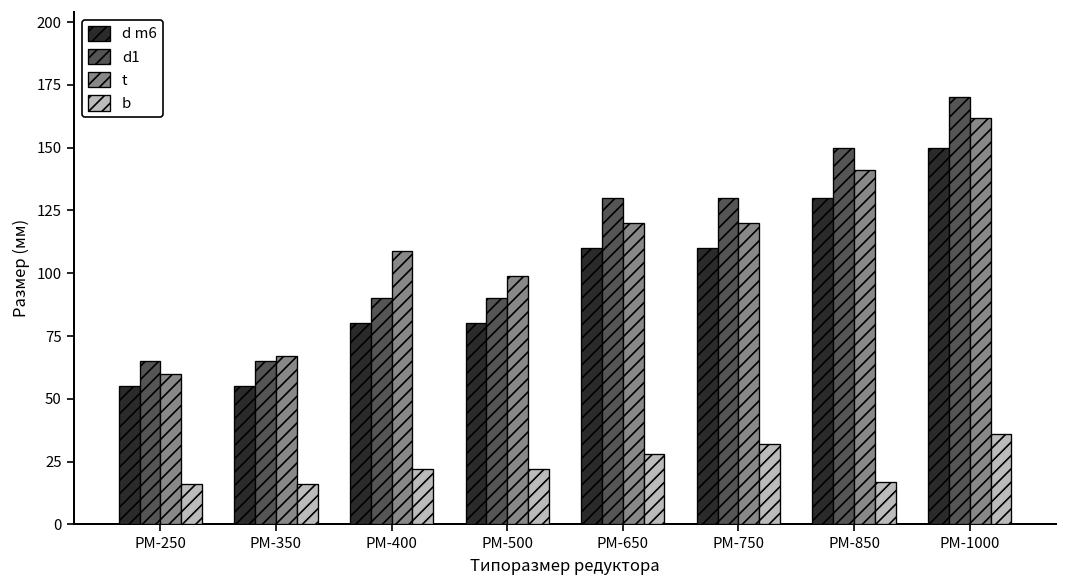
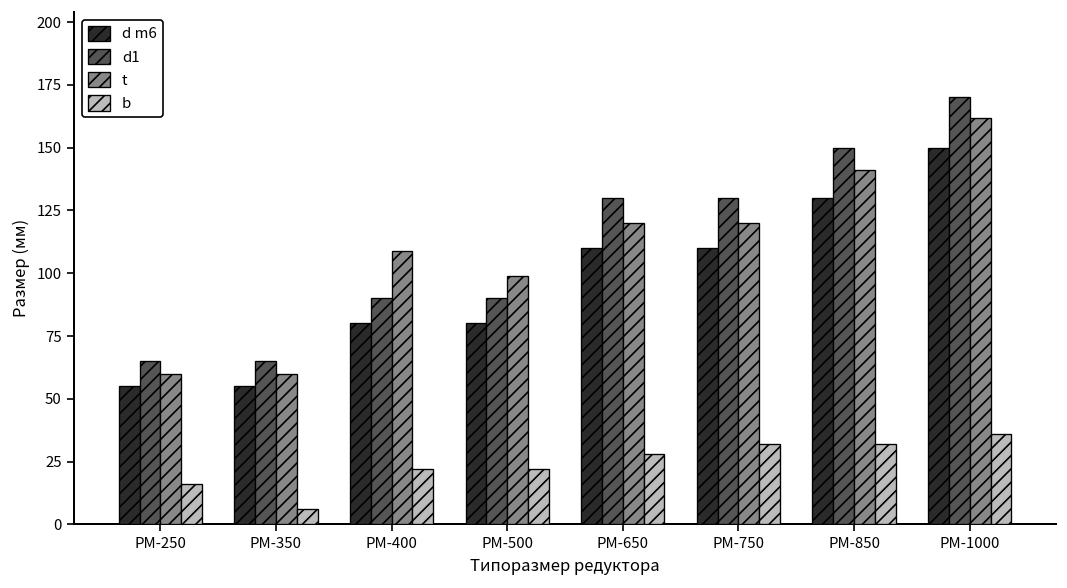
  {
    "d m6": {
      "РМ-250": 55,
      "РМ-350": 55,
      "РМ-400": 80,
      "РМ-500": 80,
      "РМ-650": 110,
      "РМ-750": 110,
      "РМ-850": 130,
      "РМ-1000": 150
    },
    "d1": {
      "РМ-250": 65,
      "РМ-350": 65,
      "РМ-400": 90,
      "РМ-500": 90,
      "РМ-650": 130,
      "РМ-750": 130,
      "РМ-850": 150,
      "РМ-1000": 170
    },
    "t": {
      "РМ-250": 60,
-     "РМ-350": 67,
+     "РМ-350": 60,
      "РМ-400": 109,
      "РМ-500": 99,
      "РМ-650": 120,
      "РМ-750": 120,
      "РМ-850": 141,
      "РМ-1000": 162
    },
    "b": {
      "РМ-250": 16,
-     "РМ-350": 16,
+     "РМ-350": 6,
      "РМ-400": 22,
      "РМ-500": 22,
      "РМ-650": 28,
      "РМ-750": 32,
-     "РМ-850": 17,
+     "РМ-850": 32,
      "РМ-1000": 36
    }
  }
